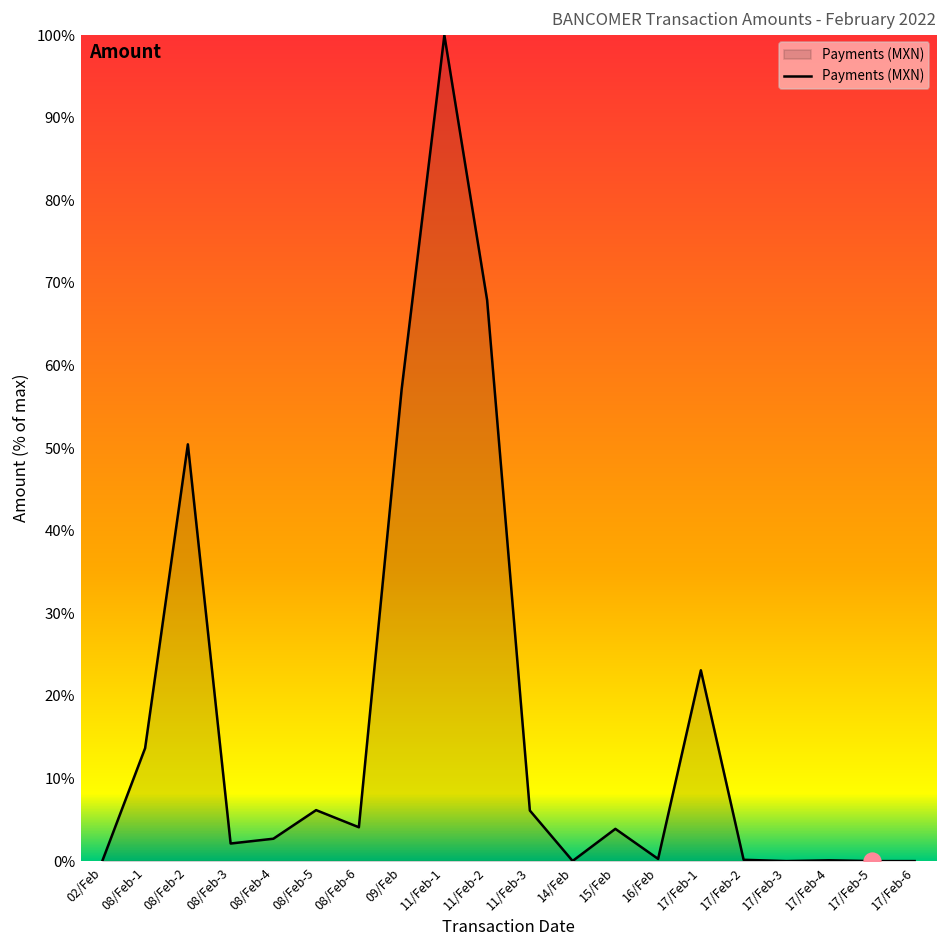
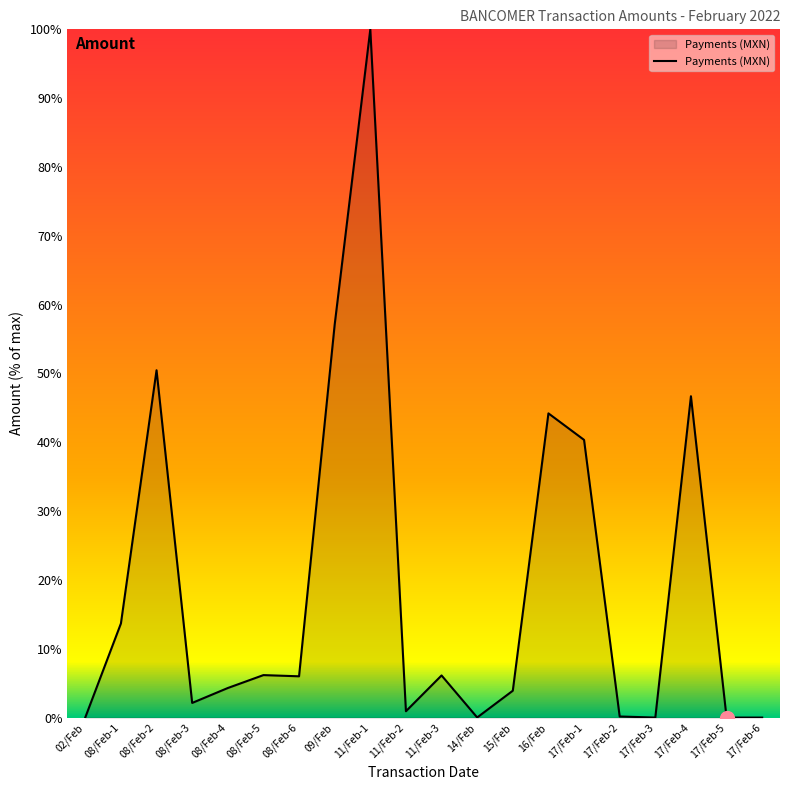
  {
    "Payments (MXN)": {
      "02/Feb": "0%",
      "08/Feb-1": "14%",
      "08/Feb-2": "50%",
      "08/Feb-3": "2%",
-     "08/Feb-4": "3%",
+     "08/Feb-4": "4%",
      "08/Feb-5": "6%",
-     "08/Feb-6": "4%",
+     "08/Feb-6": "6%",
      "09/Feb": "57%",
      "11/Feb-1": "100%",
-     "11/Feb-2": "68%",
+     "11/Feb-2": "1%",
      "11/Feb-3": "6%",
      "14/Feb": "0%",
      "15/Feb": "4%",
-     "16/Feb": "0%",
-     "17/Feb-1": "23%",
+     "16/Feb": "44%",
+     "17/Feb-1": "40%",
      "17/Feb-2": "0%",
      "17/Feb-3": "0%",
-     "17/Feb-4": "0%",
+     "17/Feb-4": "47%",
      "17/Feb-6": "0%"
    }
  }
